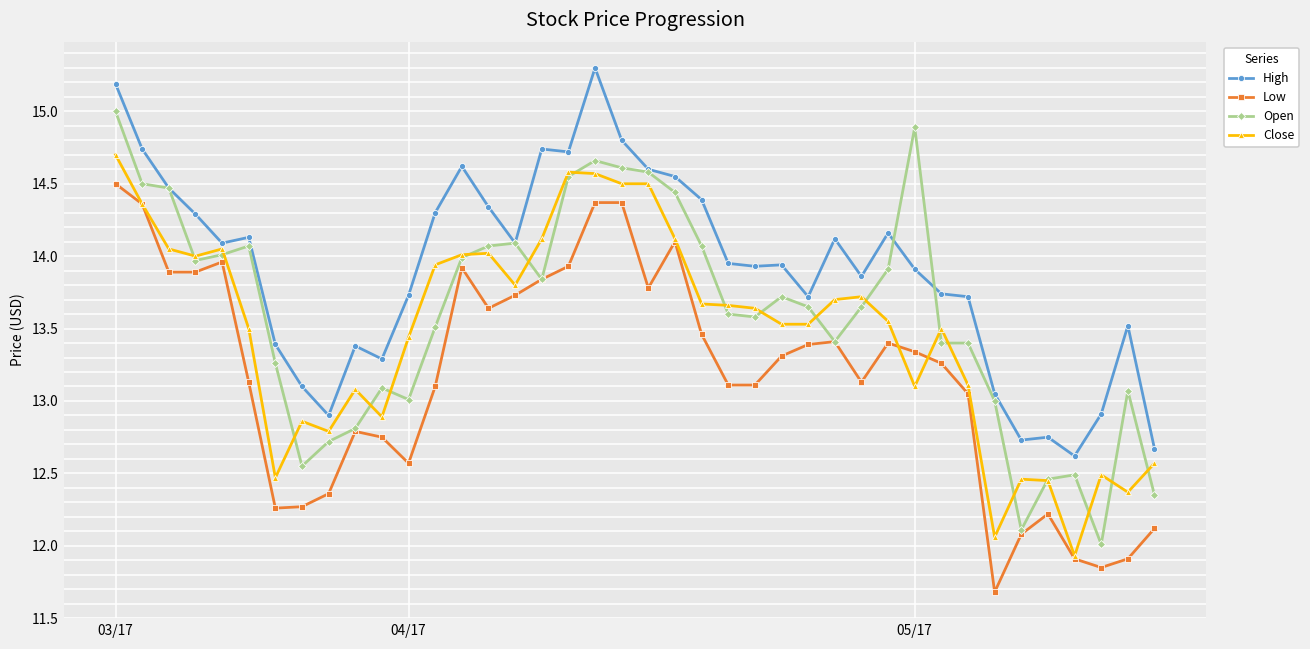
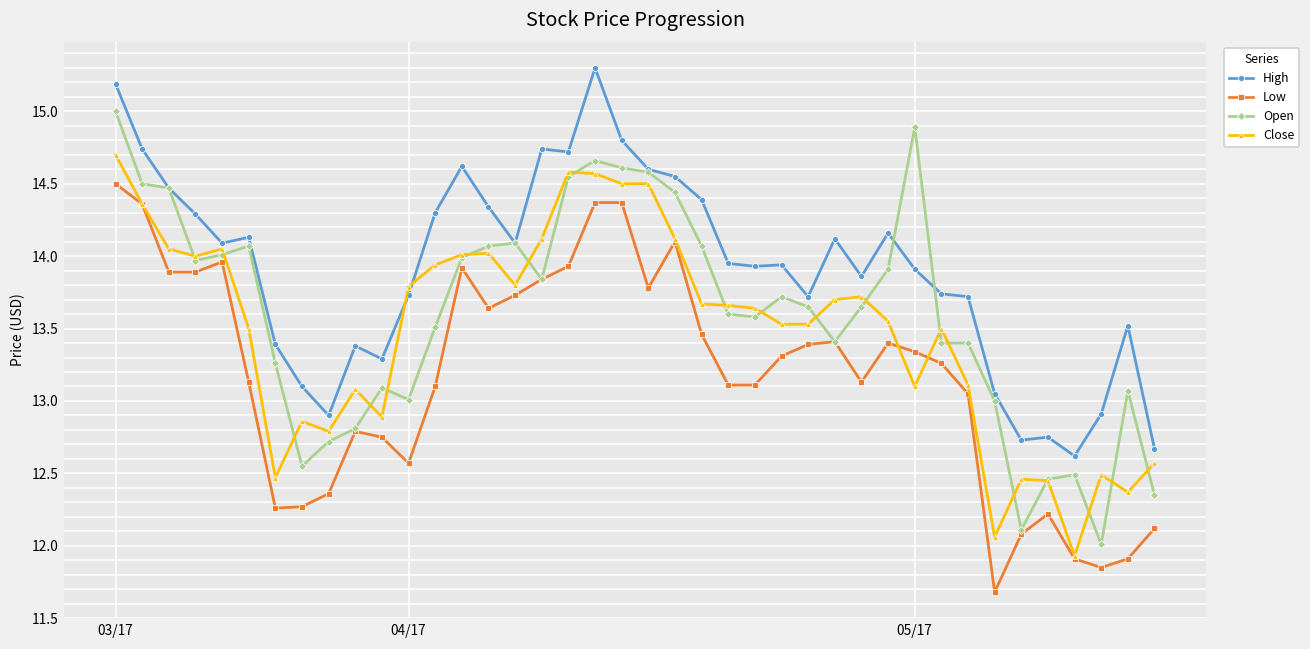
  {
    "High": {
      "03/17": 15.19,
      "04/17": 13.73,
      "05/17": 13.91
    },
    "Low": {
      "03/17": 14.50,
      "04/17": 12.57,
      "05/17": 13.34
    },
    "Open": {
      "03/17": 15.00,
      "04/17": 13.01,
      "05/17": 14.89
    },
    "Close": {
      "03/17": 14.70,
-     "04/17": 13.44,
+     "04/17": 13.79,
      "05/17": 13.10
    }
  }
